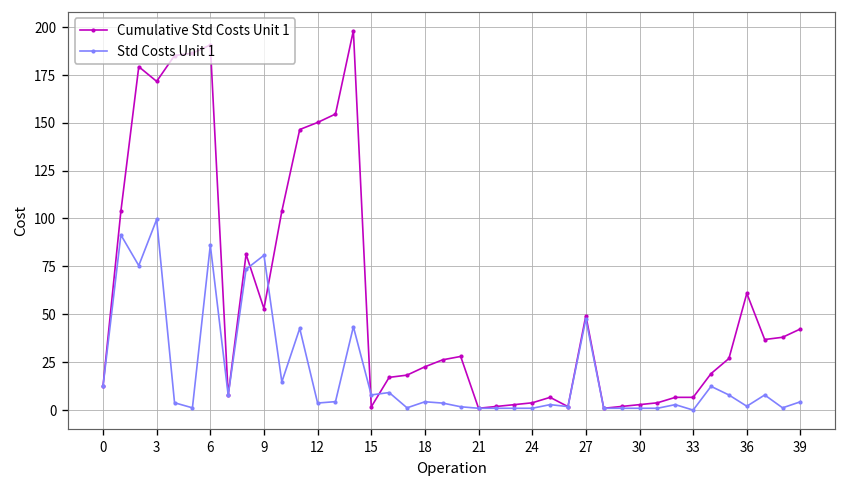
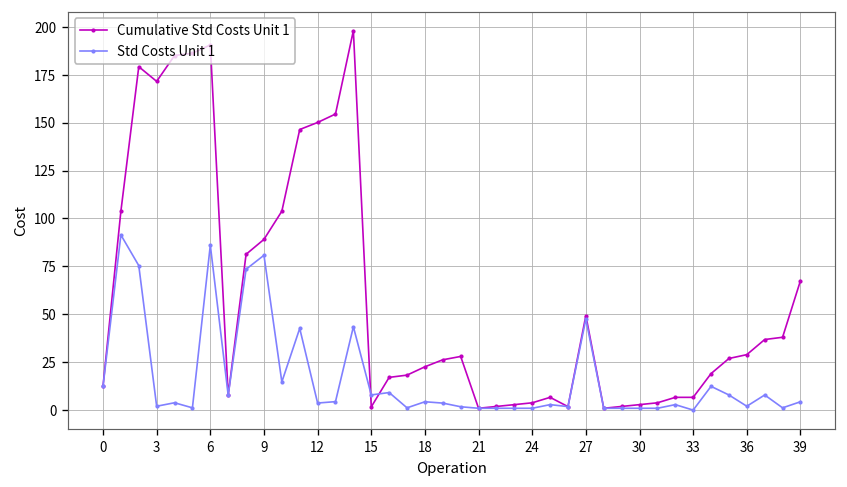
  {
    "Cumulative Std Costs Unit 1": {
      "3": 172,
-     "9": 53,
+     "9": 89,
      "12": 150,
      "15": 2,
      "18": 23,
      "24": 4,
      "27": 49,
      "30": 3,
      "33": 7,
-     "36": 61,
-     "39": 42
+     "36": 29,
+     "39": 68
    },
    "Std Costs Unit 1": {
-     "3": 99,
+     "3": 2,
      "6": 86,
      "9": 81,
      "12": 4,
      "15": 8,
      "18": 4,
      "24": 1,
      "27": 48,
      "30": 1,
      "33": 0,
      "36": 2,
      "39": 4
    }
  }
